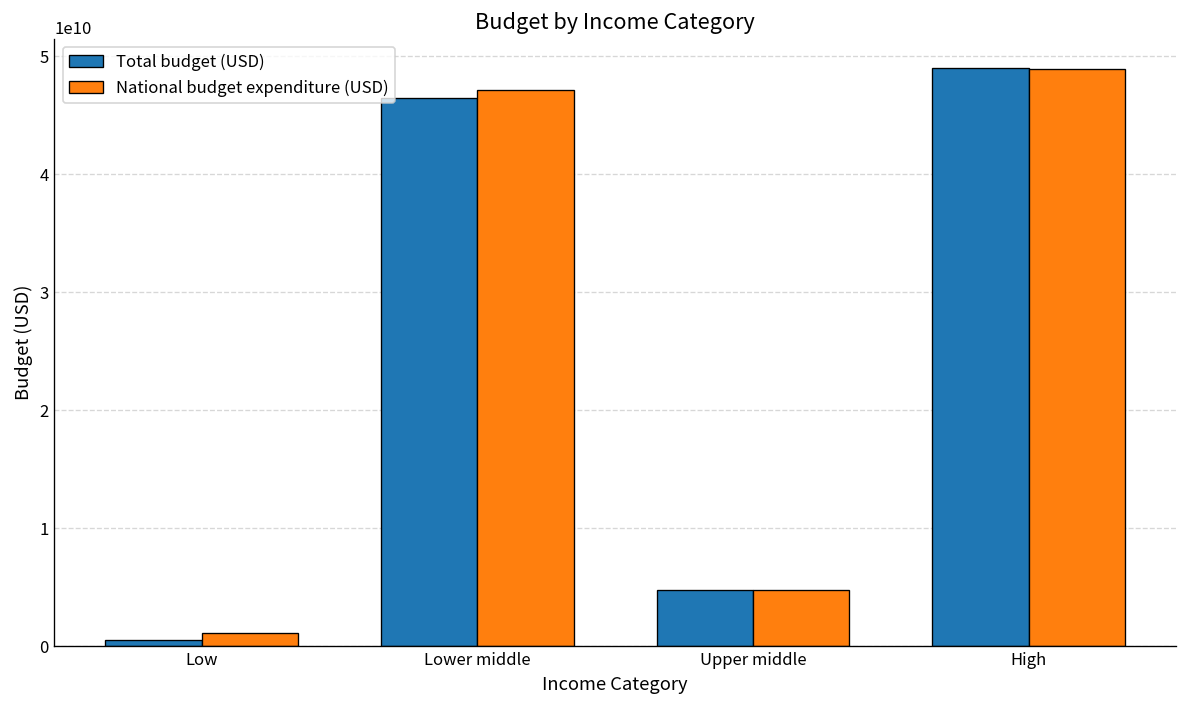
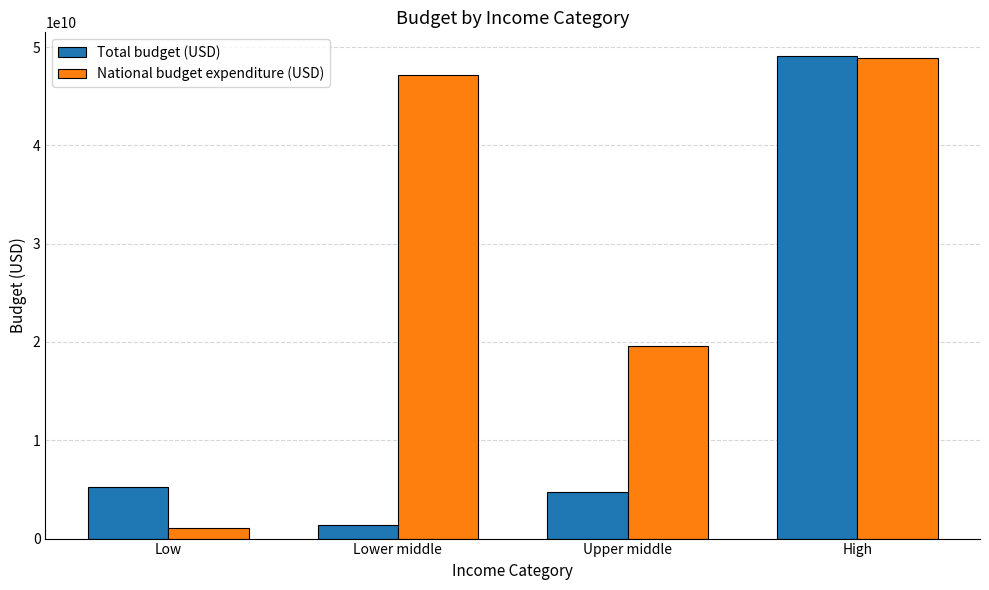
  {
    "Total budget (USD)": {
-     "Low": 1000000000,
-     "Lower middle": 46000000000,
+     "Low": 5000000000,
+     "Lower middle": 1000000000,
      "Upper middle": 5000000000,
      "High": 49000000000
    },
    "National budget expenditure (USD)": {
      "Low": 1000000000,
      "Lower middle": 47000000000,
-     "Upper middle": 5000000000,
+     "Upper middle": 20000000000,
      "High": 49000000000
    }
  }
